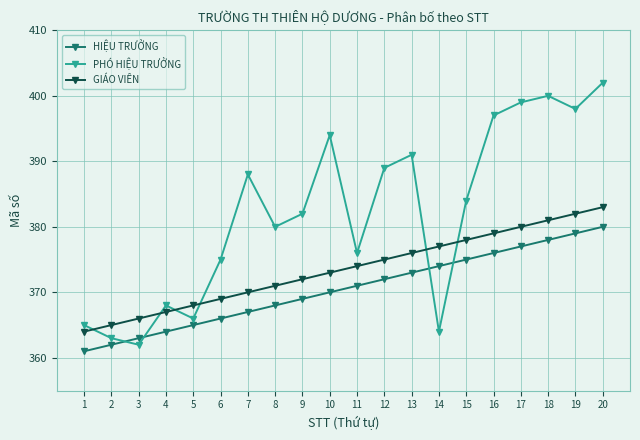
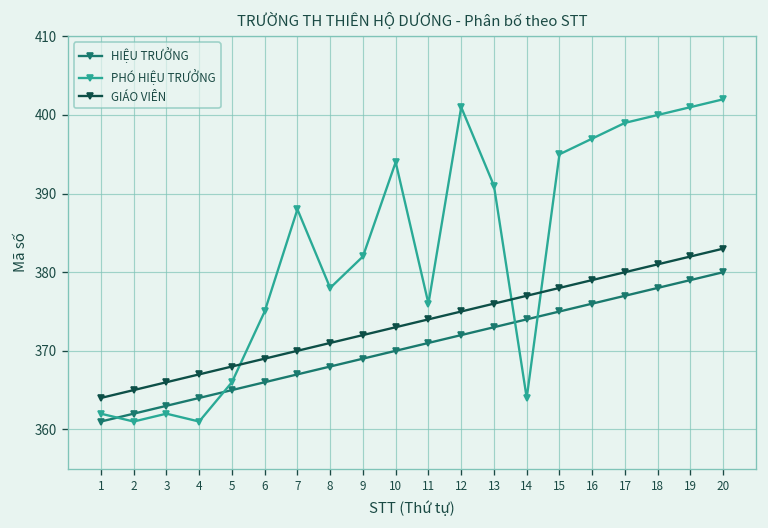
  {
    "PHÓ HIỆU TRƯỞNG": {
-     "1": 365,
-     "2": 363,
+     "1": 362,
+     "2": 361,
      "3": 362,
-     "4": 368,
+     "4": 361,
      "5": 366,
      "6": 375,
      "7": 388,
-     "8": 380,
+     "8": 378,
      "9": 382,
      "10": 394,
      "11": 376,
-     "12": 389,
+     "12": 401,
      "13": 391,
      "14": 364,
-     "15": 384,
+     "15": 395,
      "16": 397,
      "17": 399,
      "18": 400,
-     "19": 398,
+     "19": 401,
      "20": 402
    }
  }
